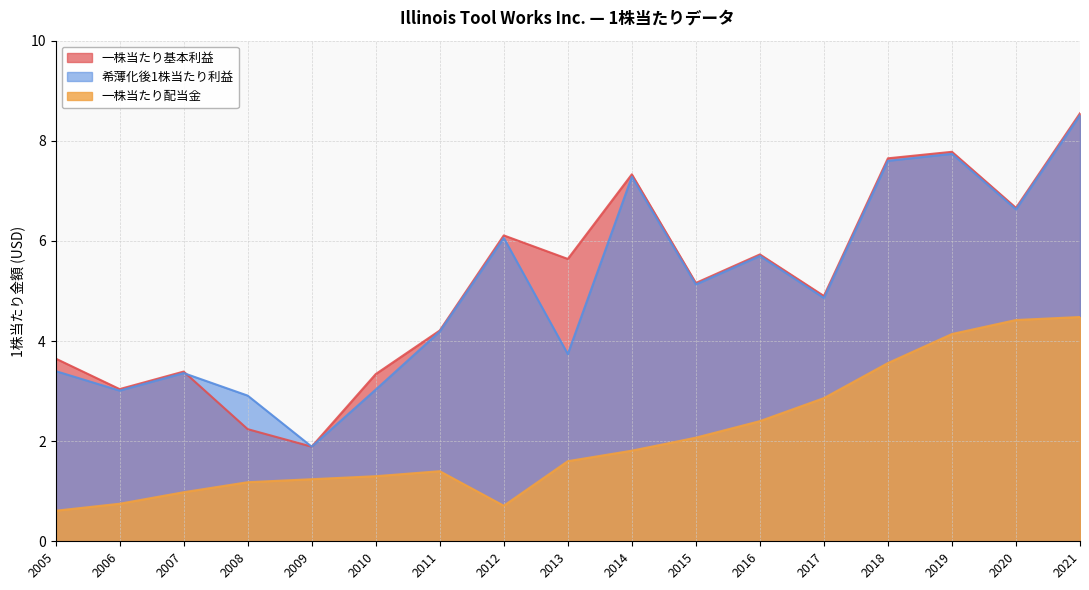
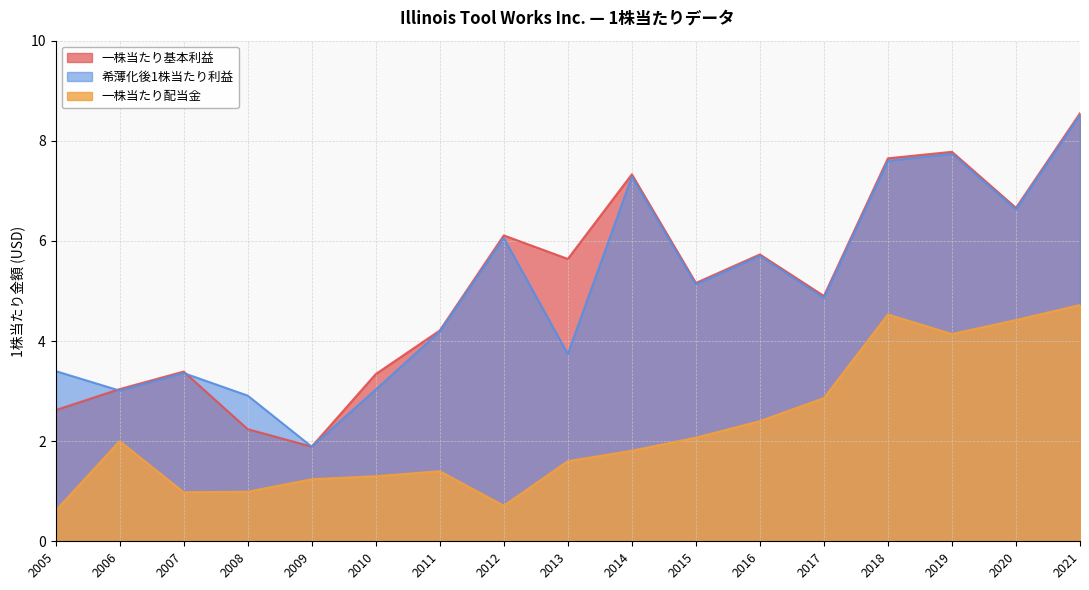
  {
    "一株当たり基本利益": {
-     "2005": 3.7,
+     "2005": 2.6,
      "2008": 2.2,
      "2010": 3.3,
      "2013": 5.6
    },
    "希薄化後1株当たり利益": {
      "2005": 3.4,
      "2008": 2.9,
      "2010": 3.0,
      "2013": 3.7
    },
    "一株当たり配当金": {
      "2005": 0.6,
-     "2006": 0.8,
+     "2006": 2.0,
      "2007": 1.0,
-     "2008": 1.2,
+     "2008": 1.0,
      "2009": 1.2,
      "2010": 1.3,
      "2011": 1.4,
      "2012": 0.7,
      "2013": 1.6,
      "2014": 1.8,
      "2015": 2.1,
      "2016": 2.4,
      "2017": 2.9,
-     "2018": 3.6,
+     "2018": 4.5,
      "2019": 4.1,
      "2020": 4.4,
-     "2021": 4.5
+     "2021": 4.7
    }
  }
